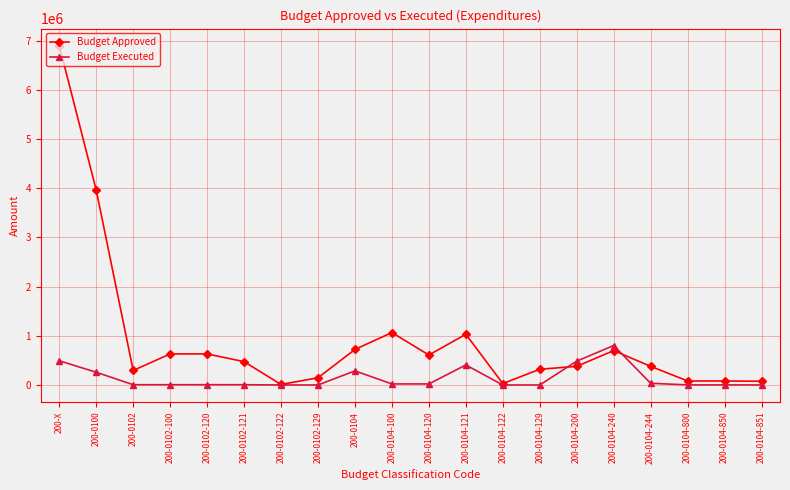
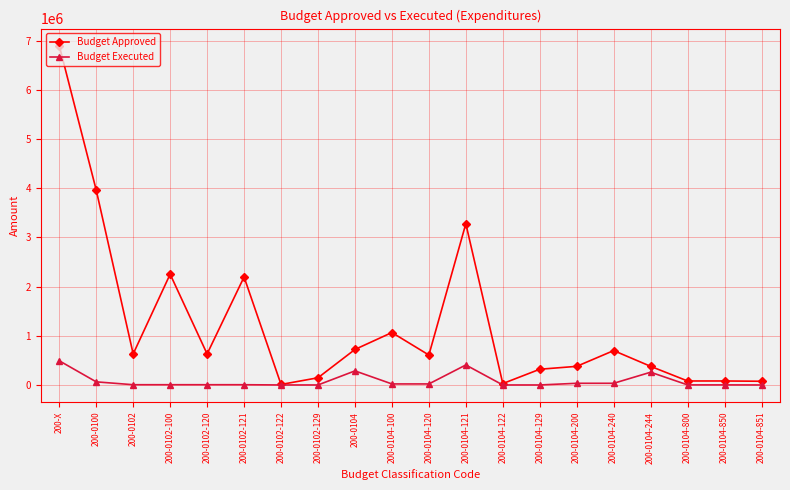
  {
    "Budget Approved": {
      "200-0100": 4000000,
-     "200-0102": 300000,
-     "200-0102-100": 600000,
+     "200-0102": 600000,
+     "200-0102-100": 2300000,
      "200-0102-120": 600000,
-     "200-0102-121": 500000,
+     "200-0102-121": 2200000,
      "200-0102-129": 100000,
      "200-0104": 700000,
      "200-0104-100": 1100000,
      "200-0104-120": 600000,
-     "200-0104-121": 1000000,
+     "200-0104-121": 3300000,
      "200-0104-129": 300000,
      "200-0104-200": 400000,
      "200-0104-240": 700000,
      "200-0104-244": 400000,
      "200-0104-800": 100000,
      "200-0104-850": 100000,
      "200-0104-851": 100000
    },
    "Budget Executed": {
      "200-X": 500000,
-     "200-0100": 300000,
+     "200-0100": 100000,
      "200-0102": 0,
      "200-0102-100": 0,
      "200-0102-120": 0,
      "200-0102-121": 0,
      "200-0102-129": 0,
      "200-0104": 300000,
      "200-0104-100": 0,
      "200-0104-120": 0,
      "200-0104-121": 400000,
      "200-0104-129": 0,
-     "200-0104-200": 500000,
-     "200-0104-240": 800000,
-     "200-0104-244": 0,
+     "200-0104-200": 0,
+     "200-0104-240": 0,
+     "200-0104-244": 300000,
      "200-0104-800": 0,
      "200-0104-850": 0,
      "200-0104-851": 0
    }
  }
